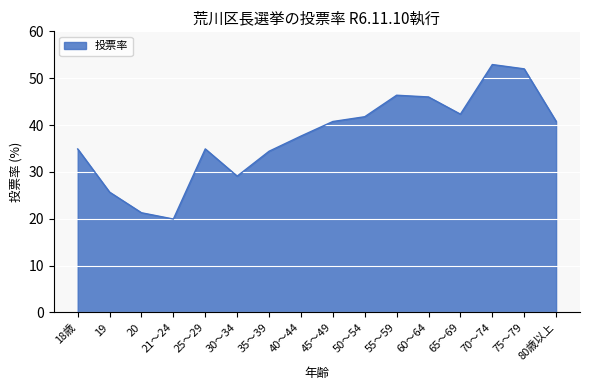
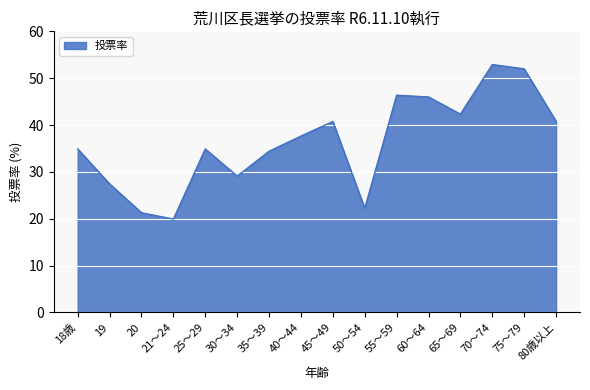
  {
    "18歳": 35,
-   "19": 26,
+   "19": 27,
    "20": 21,
    "21～24": 20,
    "25～29": 35,
    "30～34": 29,
    "35～39": 34,
    "40～44": 38,
    "45～49": 41,
-   "50～54": 42,
+   "50～54": 22,
    "55～59": 46,
    "60～64": 46,
    "65～69": 42,
    "70～74": 53,
    "75～79": 52,
    "80歳以上": 41
  }
